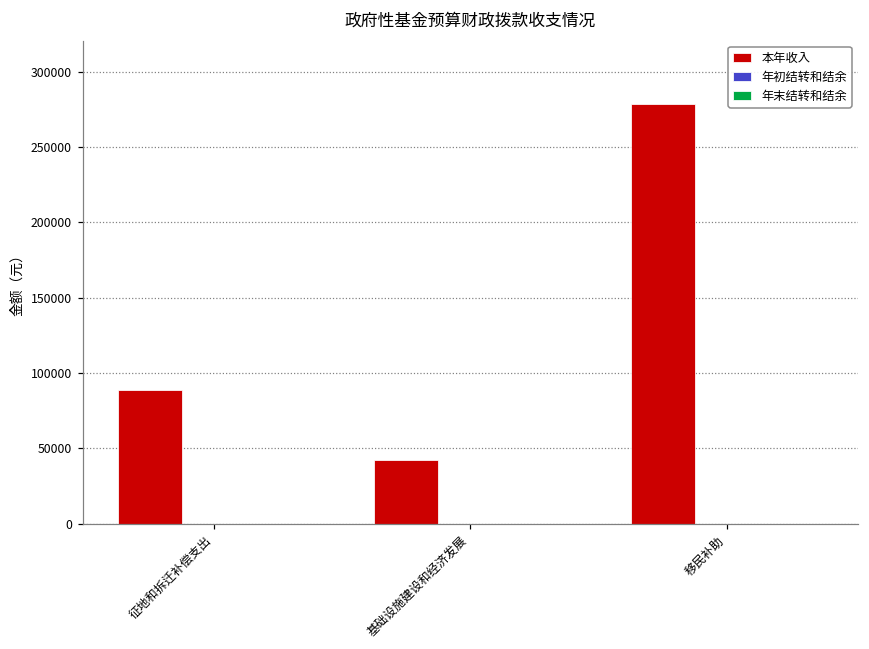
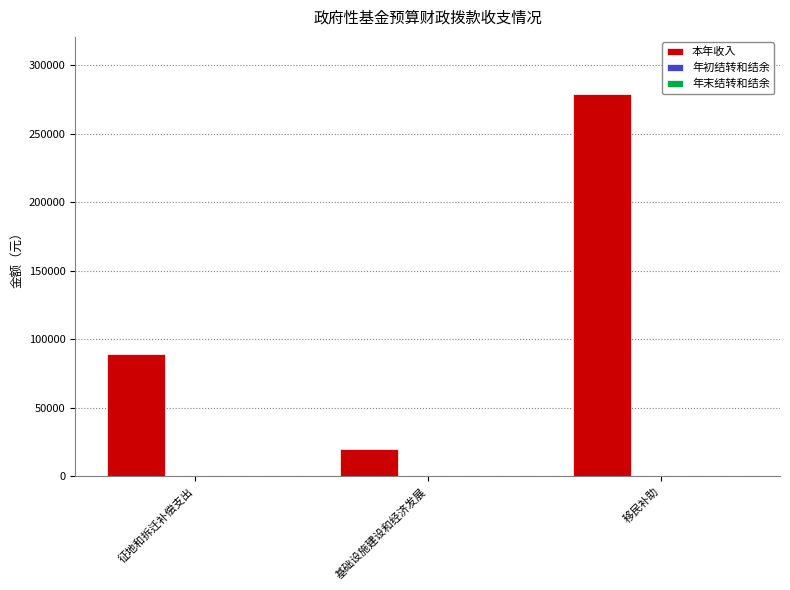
  {
    "本年收入": {
      "征地和拆迁补偿支出": 89000,
-     "基础设施建设和经济发展": 42000,
+     "基础设施建设和经济发展": 20000,
      "移民补助": 279000
    },
    "年初结转和结余": {
      "征地和拆迁补偿支出": 0,
      "基础设施建设和经济发展": 0,
      "移民补助": 0
    },
    "年末结转和结余": {
      "征地和拆迁补偿支出": 0,
      "基础设施建设和经济发展": 0,
      "移民补助": 0
    }
  }
